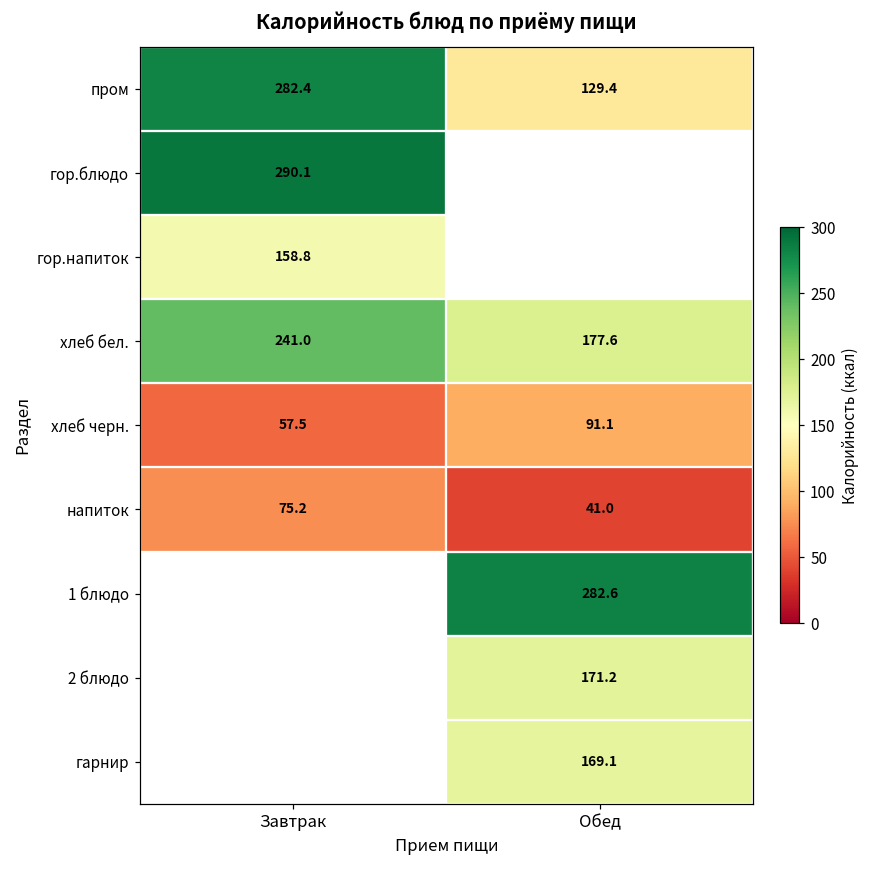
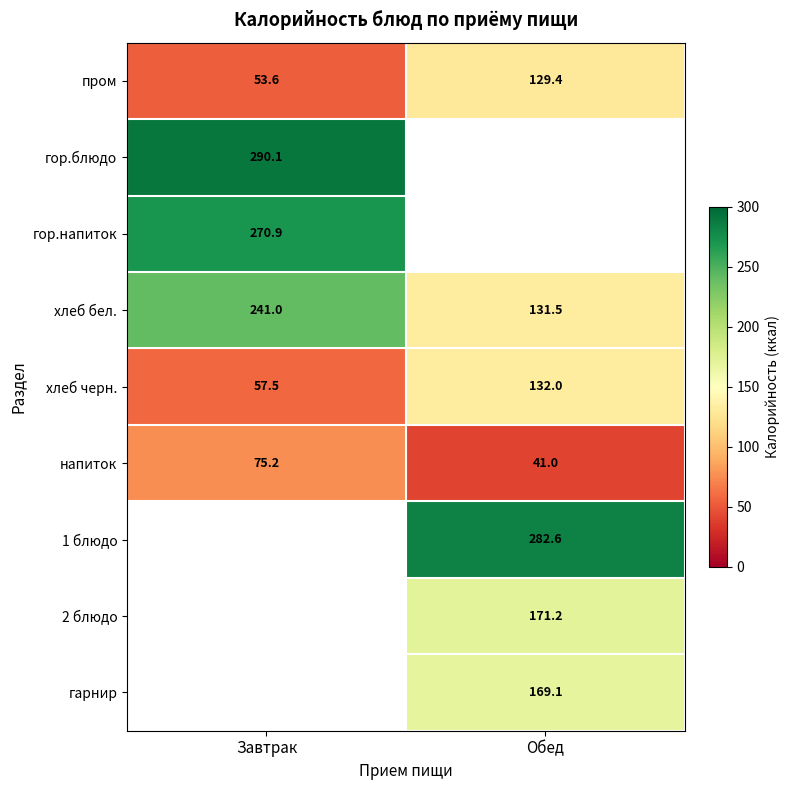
  {
    "пром": {
-     "Завтрак": 282.4,
+     "Завтрак": 53.6,
      "Обед": 129.4
    },
    "гор.блюдо": {
      "Завтрак": 290.1
    },
    "гор.напиток": {
-     "Завтрак": 158.8
+     "Завтрак": 270.9
    },
    "хлеб бел.": {
      "Завтрак": 241.0,
-     "Обед": 177.6
+     "Обед": 131.5
    },
    "хлеб черн.": {
      "Завтрак": 57.5,
-     "Обед": 91.1
+     "Обед": 132.0
    },
    "напиток": {
      "Завтрак": 75.2,
      "Обед": 41.0
    },
    "1 блюдо": {
      "Обед": 282.6
    },
    "2 блюдо": {
      "Обед": 171.2
    },
    "гарнир": {
      "Обед": 169.1
    }
  }
